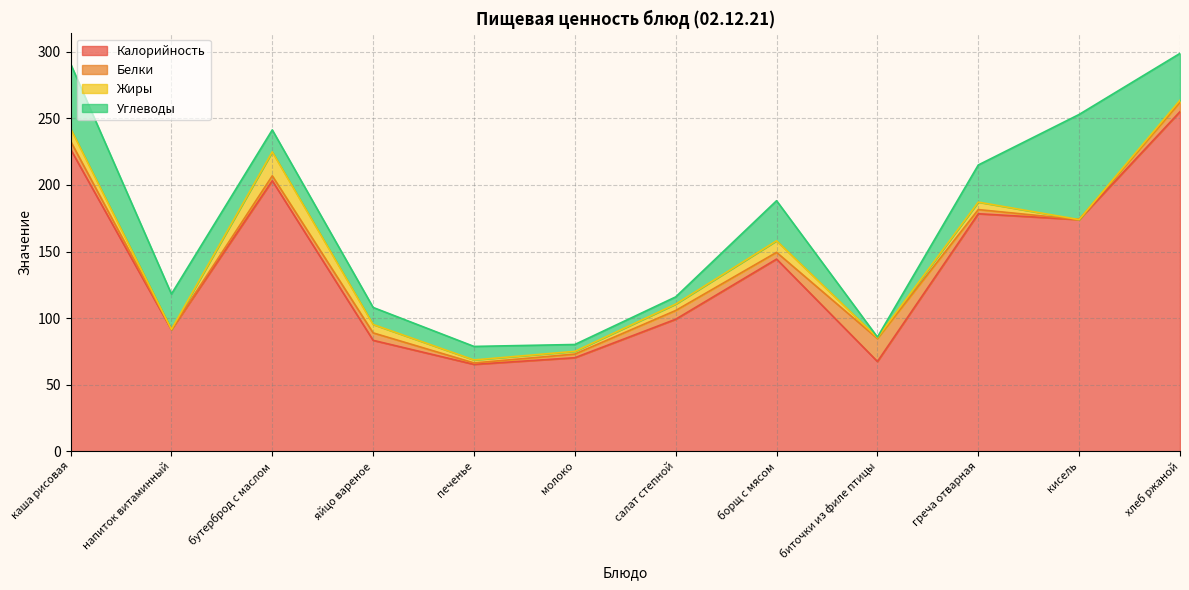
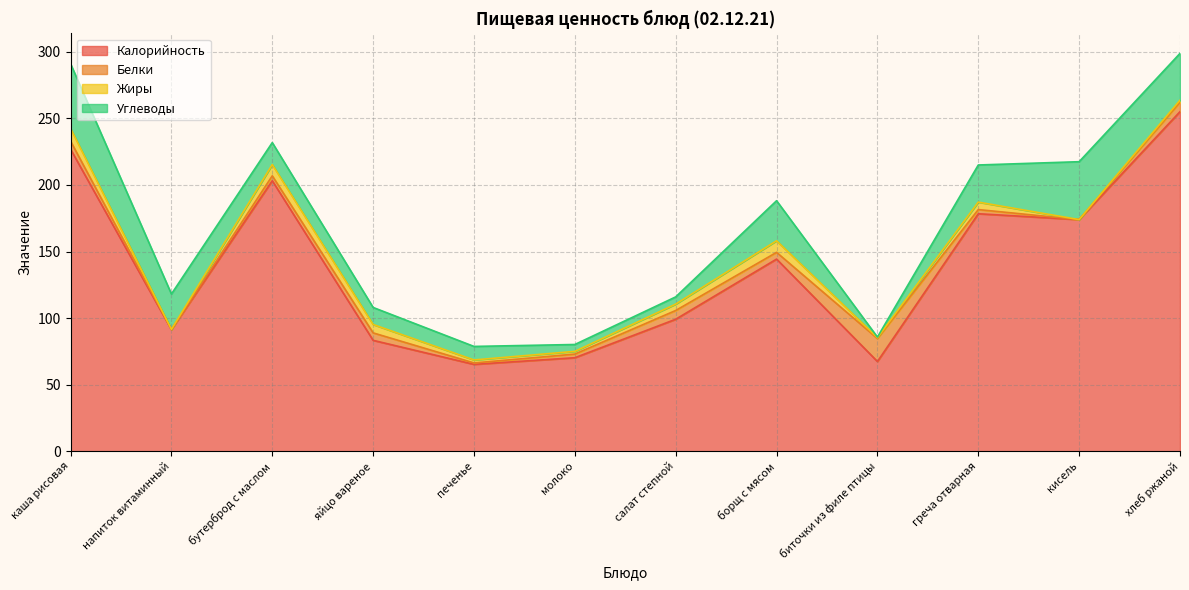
  {
    "Жиры": {
      "каша рисовая": 10,
-     "бутерброд с маслом": 18,
+     "бутерброд с маслом": 8,
      "яйцо вареное": 6,
      "печенье": 2,
      "молоко": 2,
      "салат степной": 5,
      "борщ с мясом": 9,
      "греча отварная": 6
    },
    "Углеводы": {
      "каша рисовая": 49,
      "напиток витаминный": 27,
      "бутерброд с маслом": 17,
      "яйцо вареное": 13,
      "печенье": 10,
      "молоко": 5,
      "салат степной": 5,
      "борщ с мясом": 30,
      "греча отварная": 28,
-     "кисель": 79,
+     "кисель": 44,
      "хлеб ржаной": 35
    }
  }
